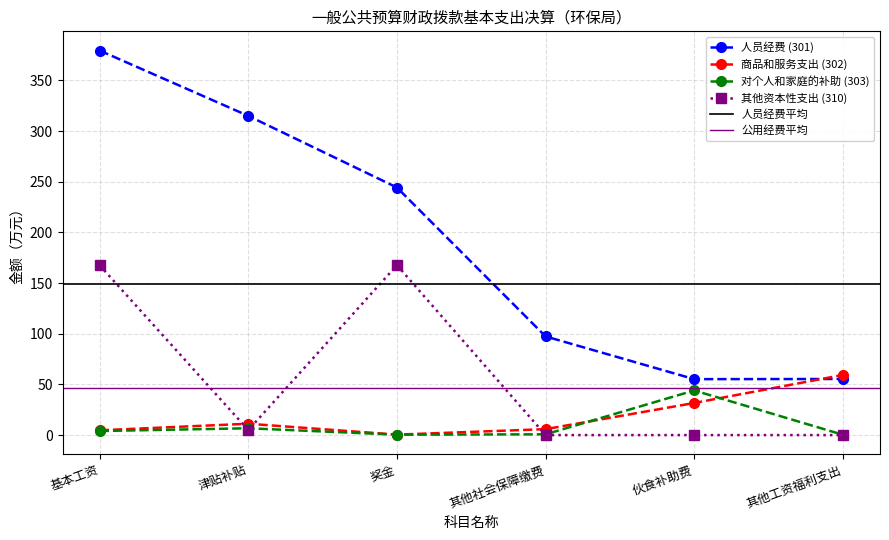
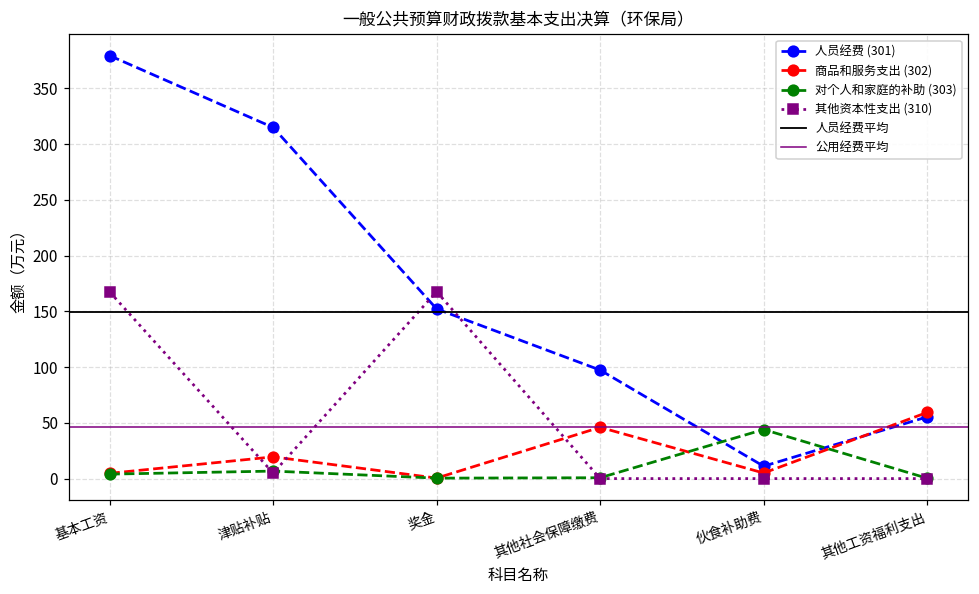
  {
    "人员经费 (301)": {
      "基本工资": 379,
      "津贴补贴": 315,
-     "奖金": 244,
+     "奖金": 152,
      "其他社会保障缴费": 97,
-     "伙食补助费": 55,
+     "伙食补助费": 11,
      "其他工资福利支出": 55
    },
    "商品和服务支出 (302)": {
-     "津贴补贴": 11,
-     "其他社会保障缴费": 6,
-     "伙食补助费": 32,
+     "津贴补贴": 19,
+     "其他社会保障缴费": 46,
+     "伙食补助费": 5,
      "其他工资福利支出": 59
    },
    "对个人和家庭的补助 (303)": {
      "伙食补助费": 44
    },
    "其他资本性支出 (310)": {
      "基本工资": 168,
      "奖金": 168,
      "伙食补助费": 0
    }
  }
